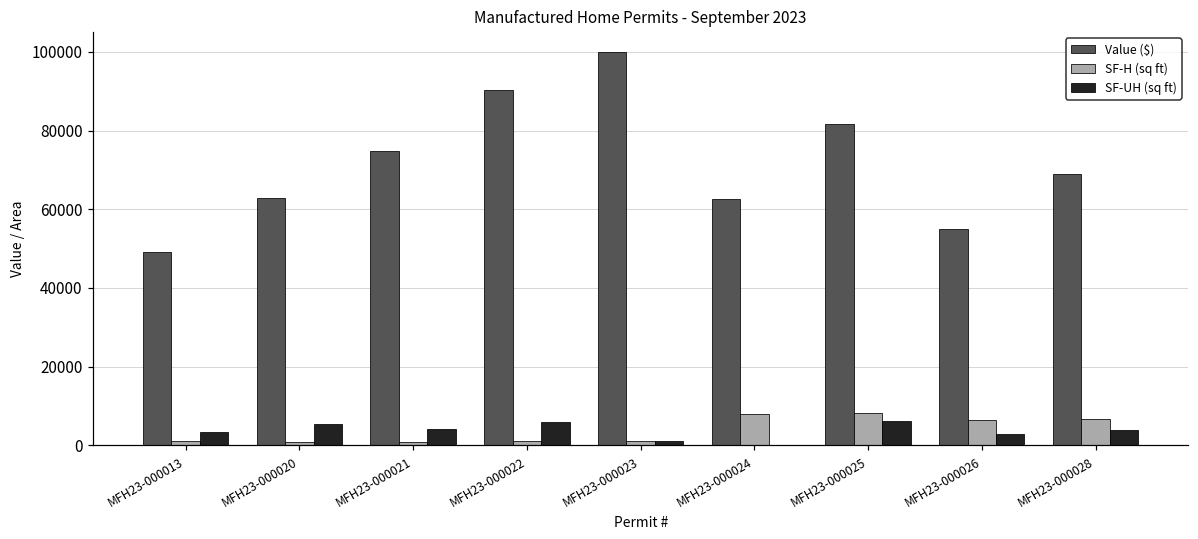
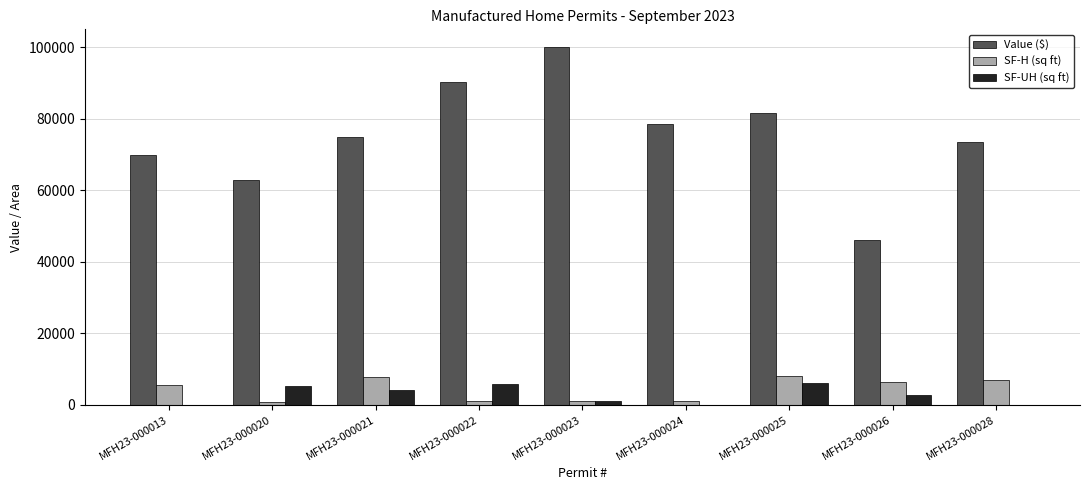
  {
    "Value ($)": {
-     "MFH23-000013": 49000,
+     "MFH23-000013": 70000,
      "MFH23-000020": 63000,
      "MFH23-000021": 75000,
      "MFH23-000022": 90000,
      "MFH23-000023": 100000,
-     "MFH23-000024": 63000,
+     "MFH23-000024": 79000,
      "MFH23-000025": 82000,
-     "MFH23-000026": 55000,
-     "MFH23-000028": 69000
+     "MFH23-000026": 46000,
+     "MFH23-000028": 74000
    },
    "SF-H (sq ft)": {
-     "MFH23-000013": 1000,
+     "MFH23-000013": 6000,
      "MFH23-000020": 1000,
-     "MFH23-000021": 1000,
+     "MFH23-000021": 8000,
      "MFH23-000022": 1000,
      "MFH23-000023": 1000,
-     "MFH23-000024": 8000,
+     "MFH23-000024": 1000,
      "MFH23-000025": 8000,
      "MFH23-000026": 6000,
      "MFH23-000028": 7000
    },
    "SF-UH (sq ft)": {
-     "MFH23-000013": 3000,
+     "MFH23-000013": 0,
      "MFH23-000020": 5000,
      "MFH23-000021": 4000,
      "MFH23-000022": 6000,
      "MFH23-000023": 1000,
      "MFH23-000024": 0,
      "MFH23-000025": 6000,
      "MFH23-000026": 3000,
-     "MFH23-000028": 4000
+     "MFH23-000028": 0
    }
  }
